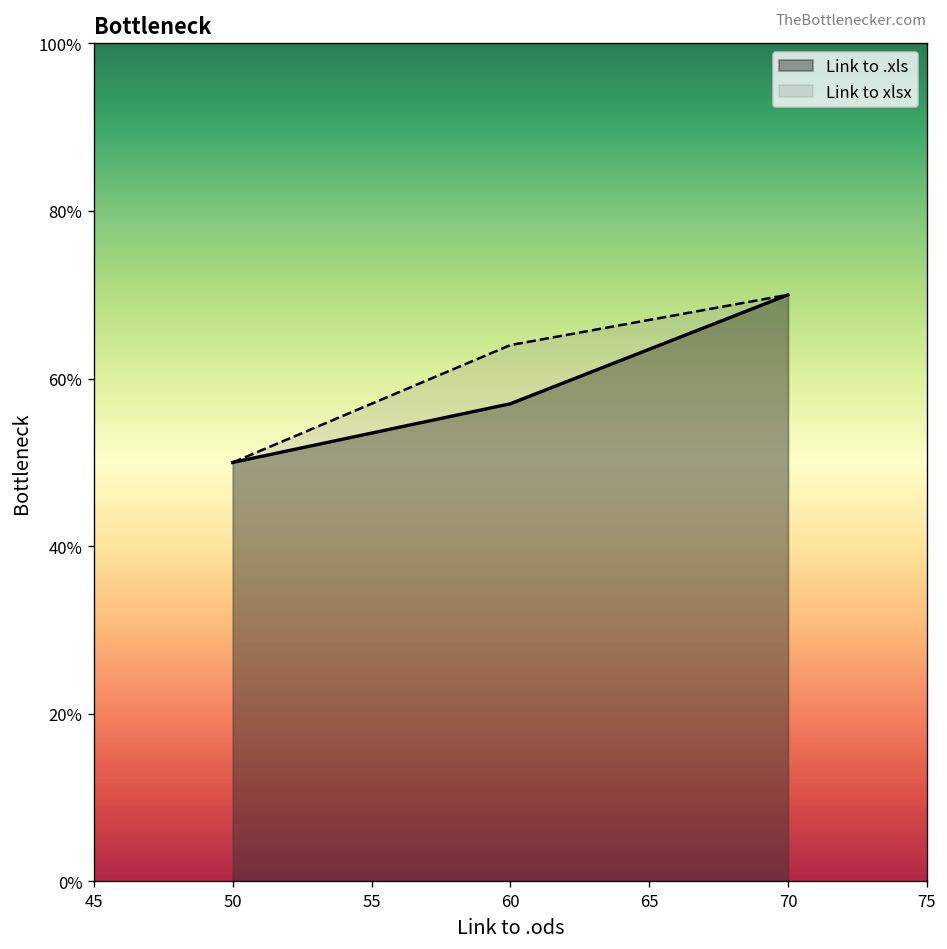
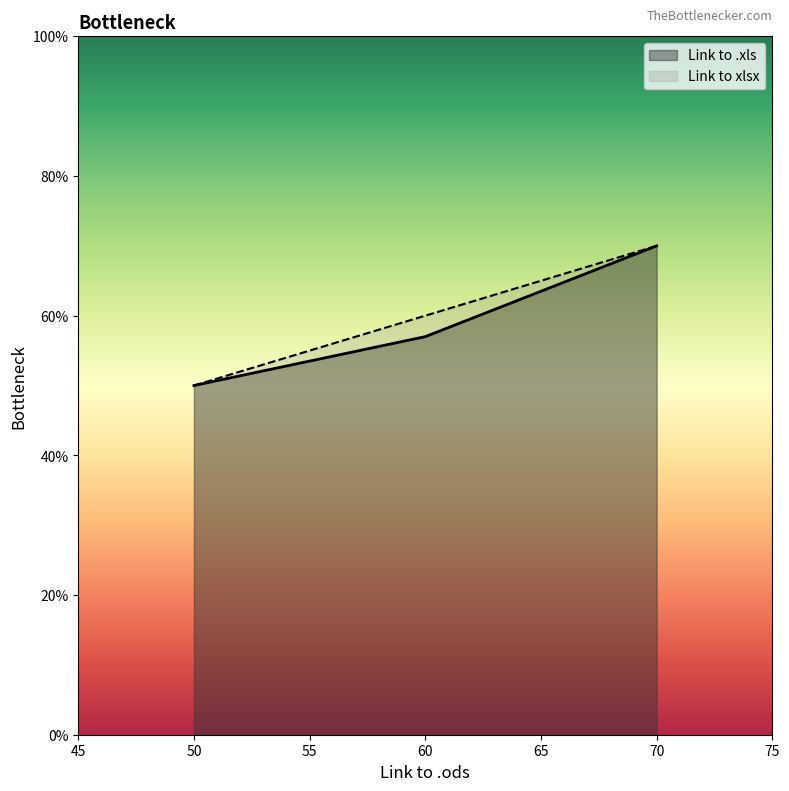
  {
    "Link to .xls": {
      "60": "57%"
    },
    "Link to xlsx": {
-     "60": "64%"
+     "60": "60%"
    }
  }
